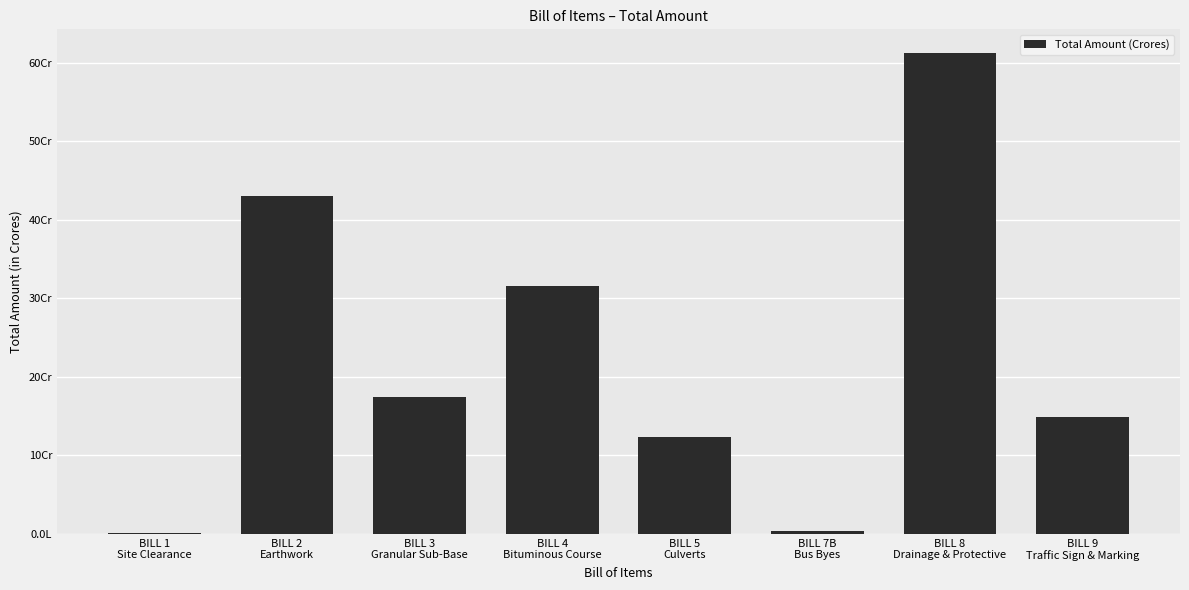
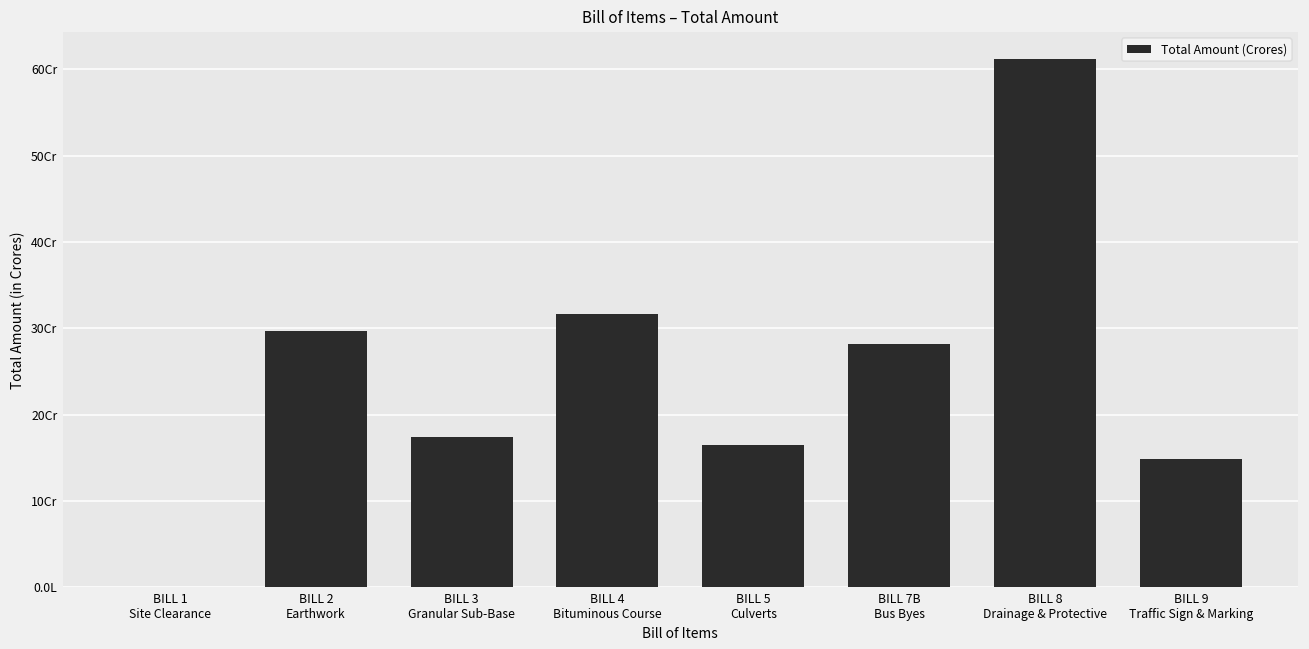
  {
-   "BILL 2 Earthwork": "43Cr",
+   "BILL 2 Earthwork": "30Cr",
    "BILL 3 Granular Sub-Base": "17Cr",
    "BILL 4 Bituminous Course": "32Cr",
-   "BILL 5 Culverts": "12Cr",
-   "BILL 7B Bus Byes": "0Cr",
+   "BILL 5 Culverts": "17Cr",
+   "BILL 7B Bus Byes": "28Cr",
    "BILL 8 Drainage & Protective": "61Cr",
    "BILL 9 Traffic Sign & Marking": "15Cr"
  }
